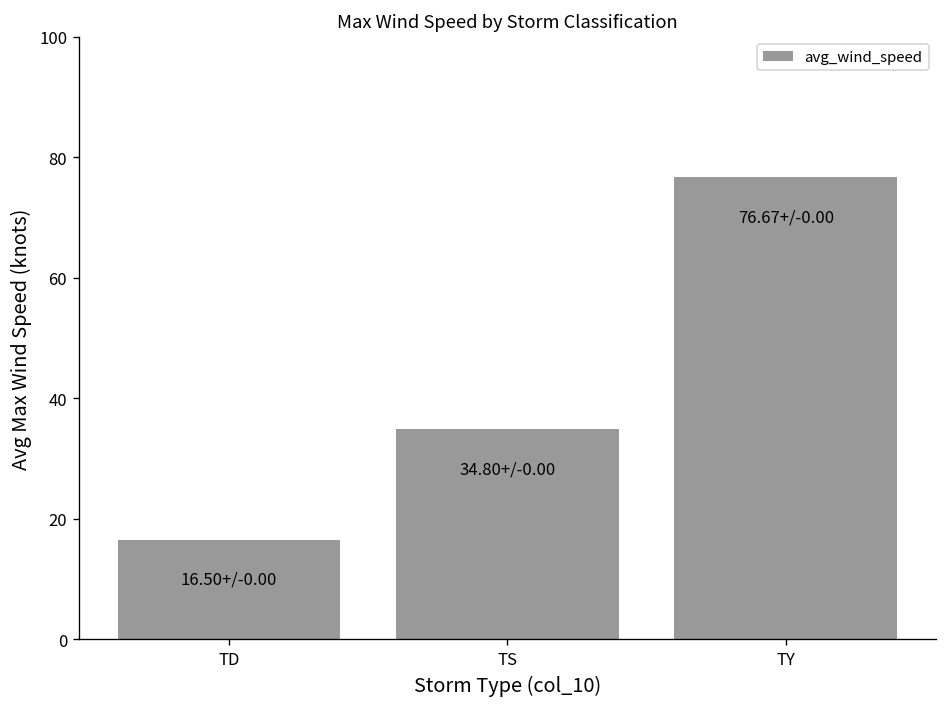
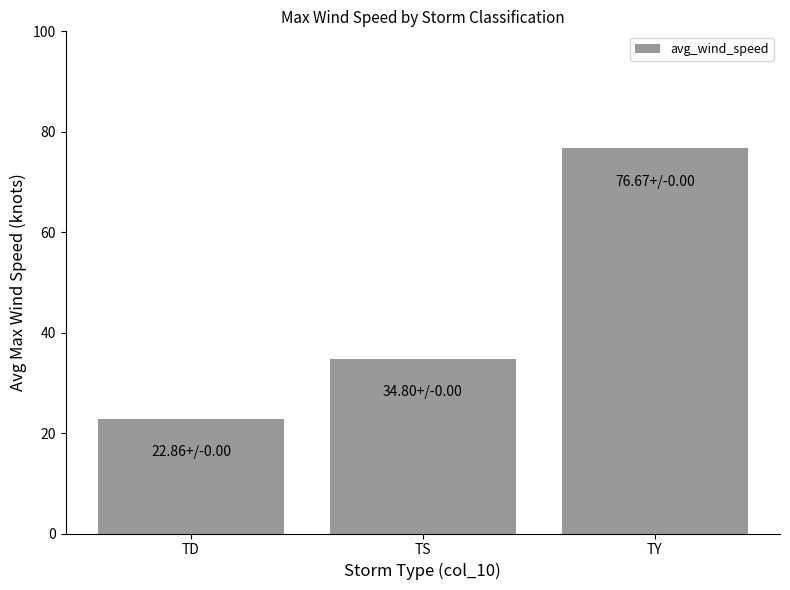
  {
-   "TD": "16.50+/",
+   "TD": "22.86+/",
    "TS": "34.80+/",
    "TY": "76.67+/"
  }
